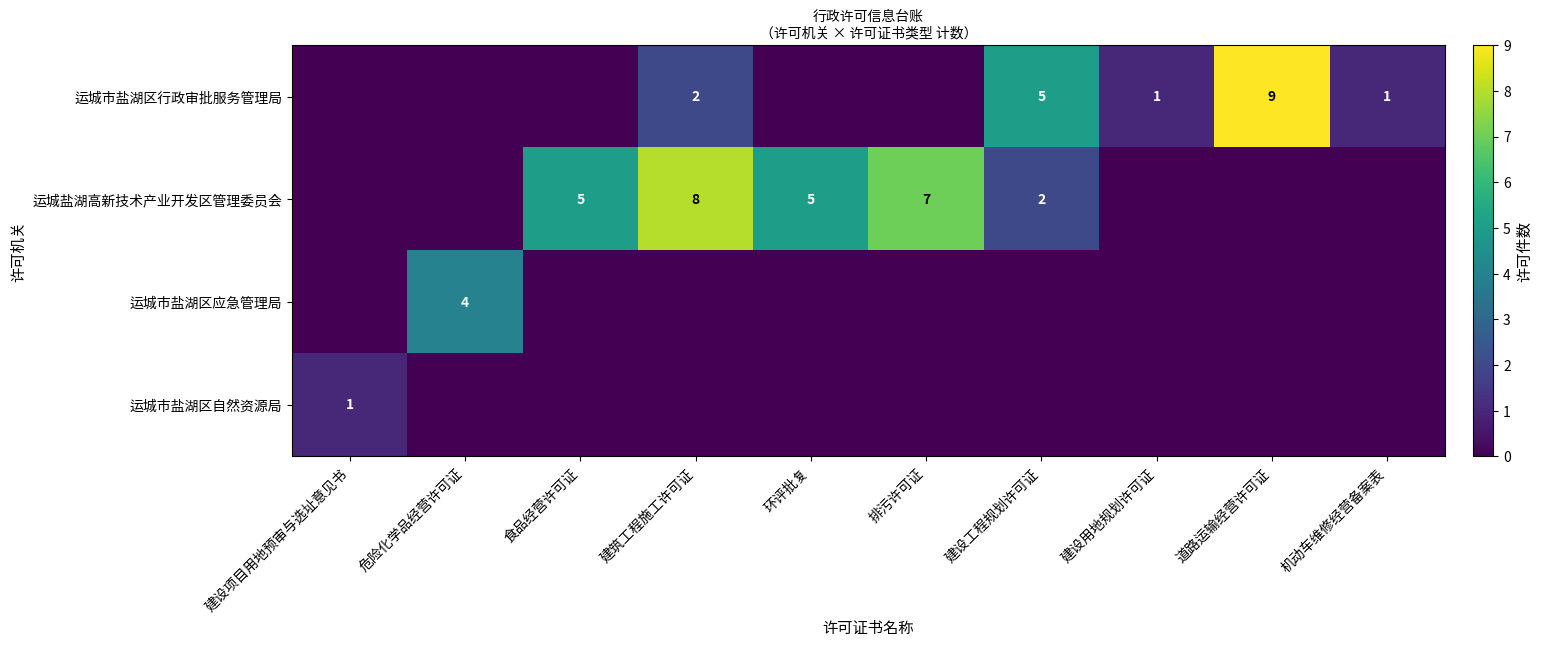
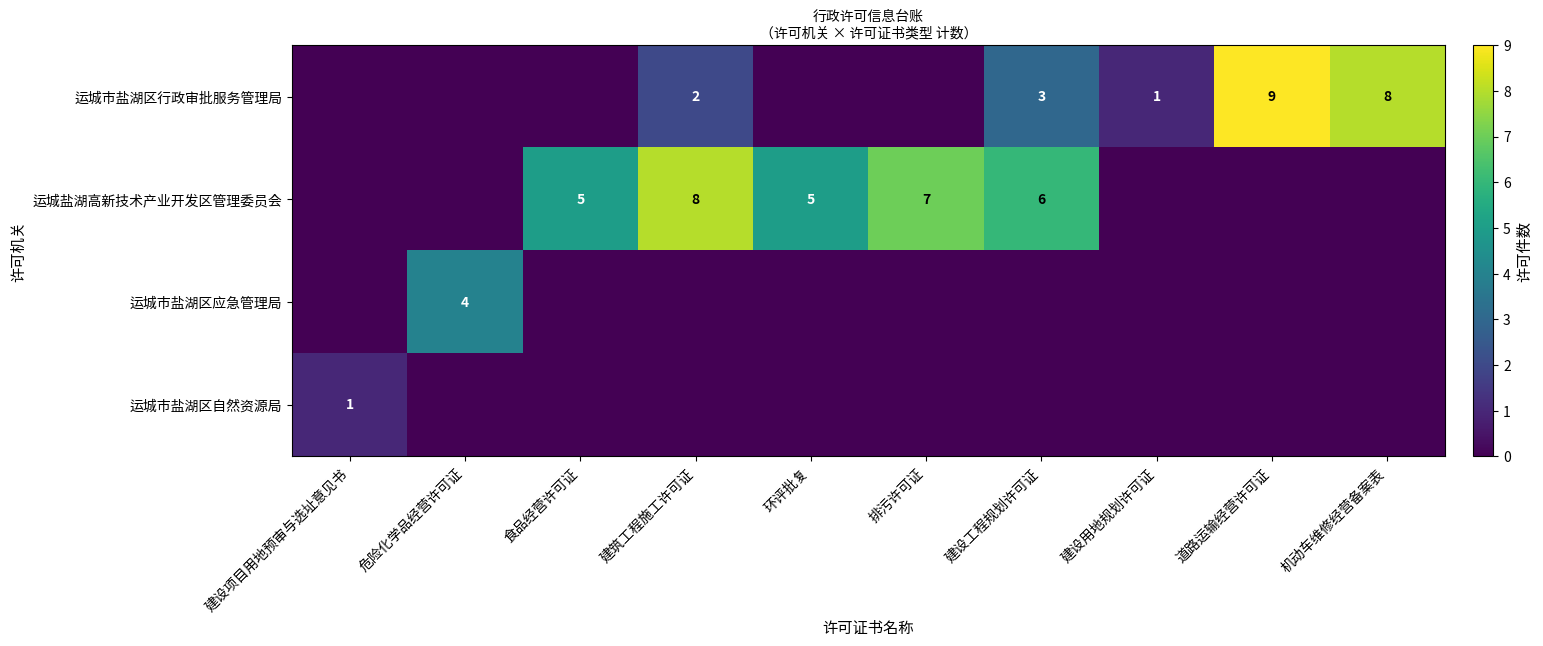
  {
    "运城市盐湖区行政审批服务管理局": {
      "建筑工程施工许可证": 2,
-     "建设工程规划许可证": 5,
+     "建设工程规划许可证": 3,
      "建设用地规划许可证": 1,
      "道路运输经营许可证": 9,
-     "机动车维修经营备案表": 1
+     "机动车维修经营备案表": 8
    },
    "运城盐湖高新技术产业开发区管理委员会": {
      "食品经营许可证": 5,
      "建筑工程施工许可证": 8,
      "环评批复": 5,
      "排污许可证": 7,
-     "建设工程规划许可证": 2
+     "建设工程规划许可证": 6
    },
    "运城市盐湖区应急管理局": {
      "危险化学品经营许可证": 4
    },
    "运城市盐湖区自然资源局": {
      "建设项目用地预审与选址意见书": 1
    }
  }
